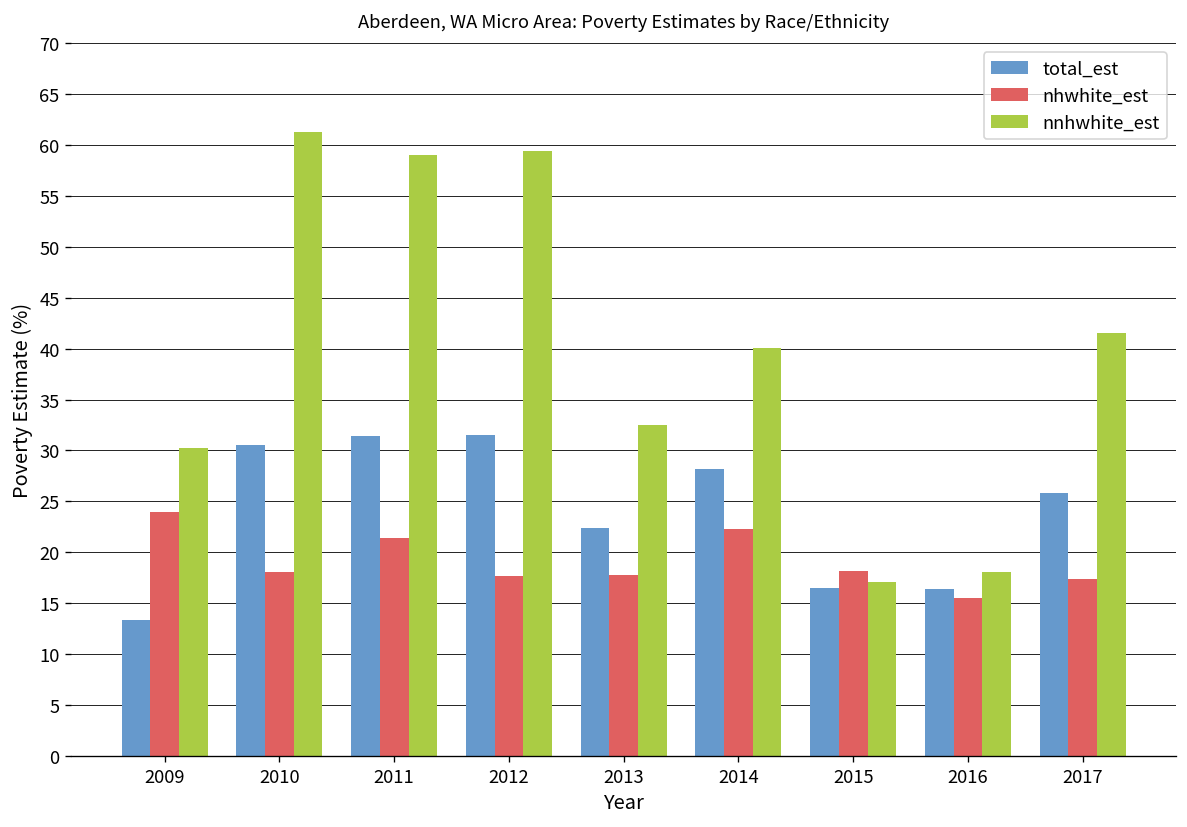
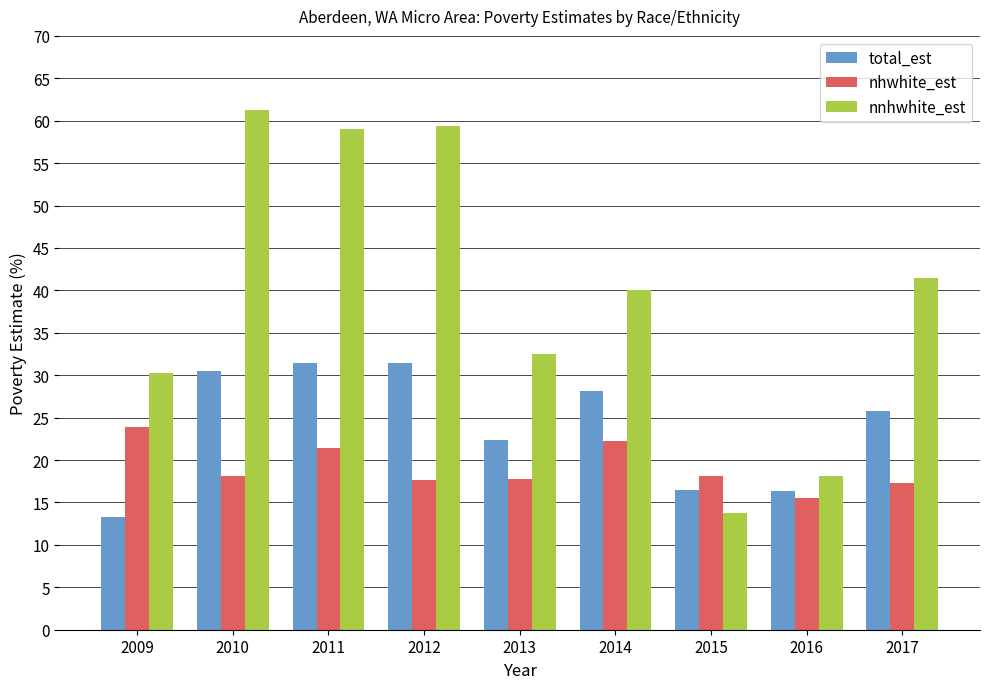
  {
    "total_est": {
      "2009": 13,
      "2010": 31,
      "2011": 31,
      "2012": 31,
      "2013": 22,
      "2014": 28,
      "2015": 16,
      "2016": 16,
      "2017": 26
    },
    "nhwhite_est": {
      "2009": 24,
      "2010": 18,
      "2011": 21,
      "2012": 18,
      "2013": 18,
      "2014": 22,
      "2015": 18,
      "2016": 16,
      "2017": 17
    },
    "nnhwhite_est": {
      "2009": 30,
      "2010": 61,
      "2011": 59,
      "2012": 59,
      "2013": 33,
      "2014": 40,
-     "2015": 17,
+     "2015": 14,
      "2016": 18,
      "2017": 42
    }
  }
